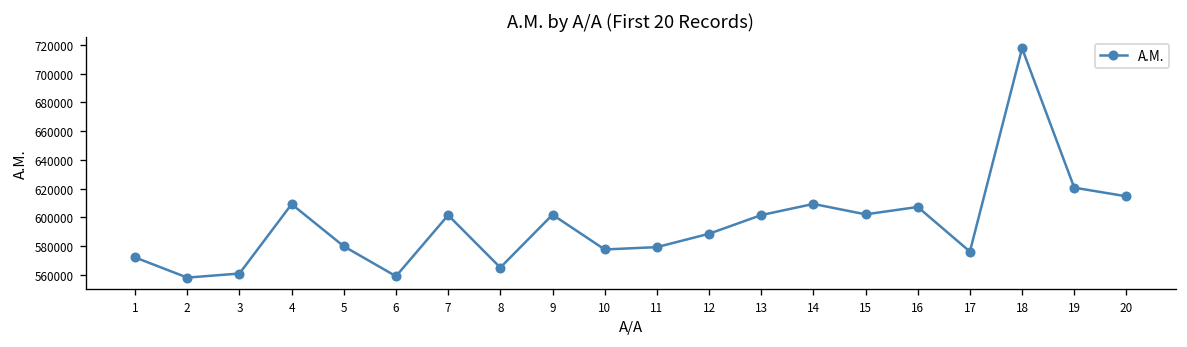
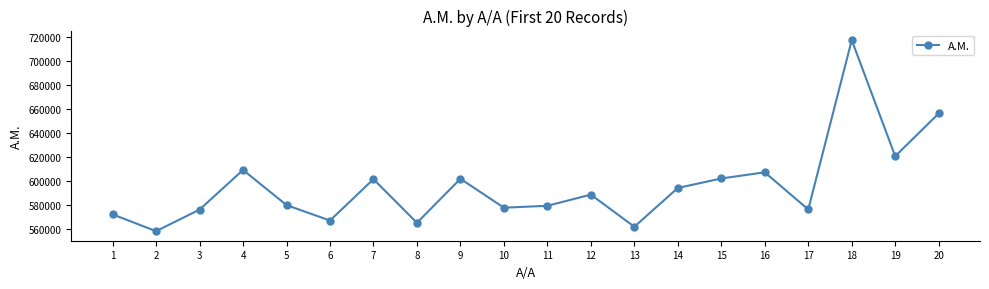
  {
    "1": 572000,
    "2": 558000,
-   "3": 561000,
+   "3": 576000,
    "4": 609000,
    "5": 580000,
-   "6": 559000,
+   "6": 567000,
    "7": 602000,
    "8": 565000,
    "9": 602000,
    "10": 578000,
    "11": 579000,
    "12": 589000,
-   "13": 602000,
-   "14": 609000,
+   "13": 562000,
+   "14": 594000,
    "15": 602000,
    "16": 607000,
    "17": 576000,
    "18": 718000,
    "19": 621000,
-   "20": 615000
+   "20": 656000
  }
